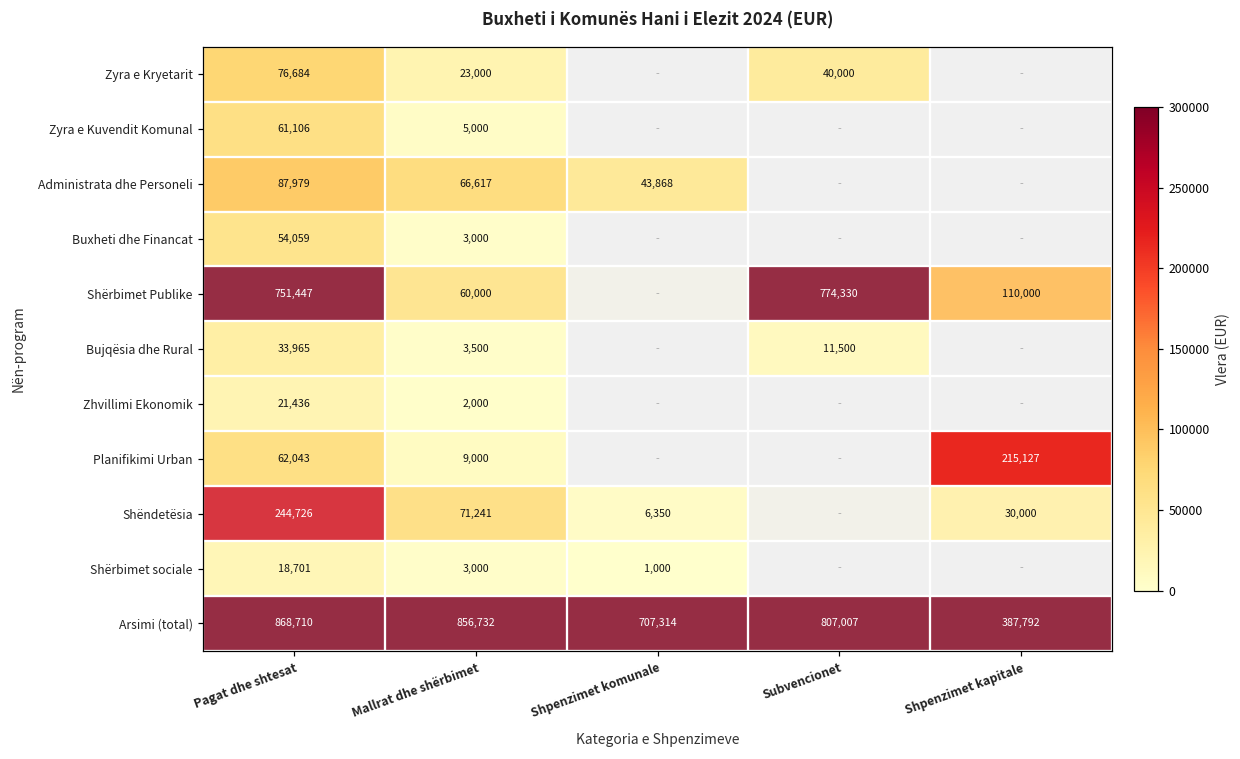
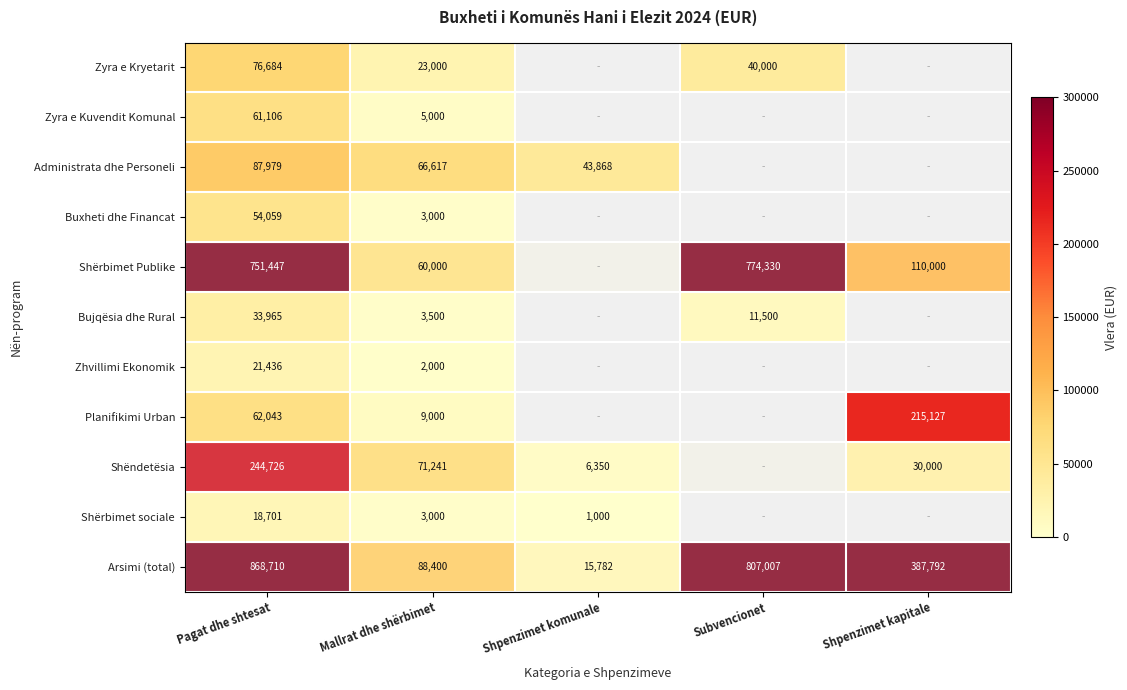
  {
    "Zyra e Kryetarit": {
      "Pagat dhe shtesat": "76,684",
      "Mallrat dhe shërbimet": "23,000",
      "Subvencionet": "40,000"
    },
    "Zyra e Kuvendit Komunal": {
      "Pagat dhe shtesat": "61,106",
      "Mallrat dhe shërbimet": "5,000"
    },
    "Administrata dhe Personeli": {
      "Pagat dhe shtesat": "87,979",
      "Mallrat dhe shërbimet": "66,617",
      "Shpenzimet komunale": "43,868"
    },
    "Buxheti dhe Financat": {
      "Pagat dhe shtesat": "54,059",
      "Mallrat dhe shërbimet": "3,000"
    },
    "Shërbimet Publike": {
      "Pagat dhe shtesat": "751,447",
      "Mallrat dhe shërbimet": "60,000",
      "Subvencionet": "774,330",
      "Shpenzimet kapitale": "110,000"
    },
    "Bujqësia dhe Rural": {
      "Pagat dhe shtesat": "33,965",
      "Mallrat dhe shërbimet": "3,500",
      "Subvencionet": "11,500"
    },
    "Zhvillimi Ekonomik": {
      "Pagat dhe shtesat": "21,436",
      "Mallrat dhe shërbimet": "2,000"
    },
    "Planifikimi Urban": {
      "Pagat dhe shtesat": "62,043",
      "Mallrat dhe shërbimet": "9,000",
      "Shpenzimet kapitale": "215,127"
    },
    "Shëndetësia": {
      "Pagat dhe shtesat": "244,726",
      "Mallrat dhe shërbimet": "71,241",
      "Shpenzimet komunale": "6,350",
      "Shpenzimet kapitale": "30,000"
    },
    "Shërbimet sociale": {
      "Pagat dhe shtesat": "18,701",
      "Mallrat dhe shërbimet": "3,000",
      "Shpenzimet komunale": "1,000"
    },
    "Arsimi (total)": {
      "Pagat dhe shtesat": "868,710",
-     "Mallrat dhe shërbimet": "856,732",
-     "Shpenzimet komunale": "707,314",
+     "Mallrat dhe shërbimet": "88,400",
+     "Shpenzimet komunale": "15,782",
      "Subvencionet": "807,007",
      "Shpenzimet kapitale": "387,792"
    }
  }
